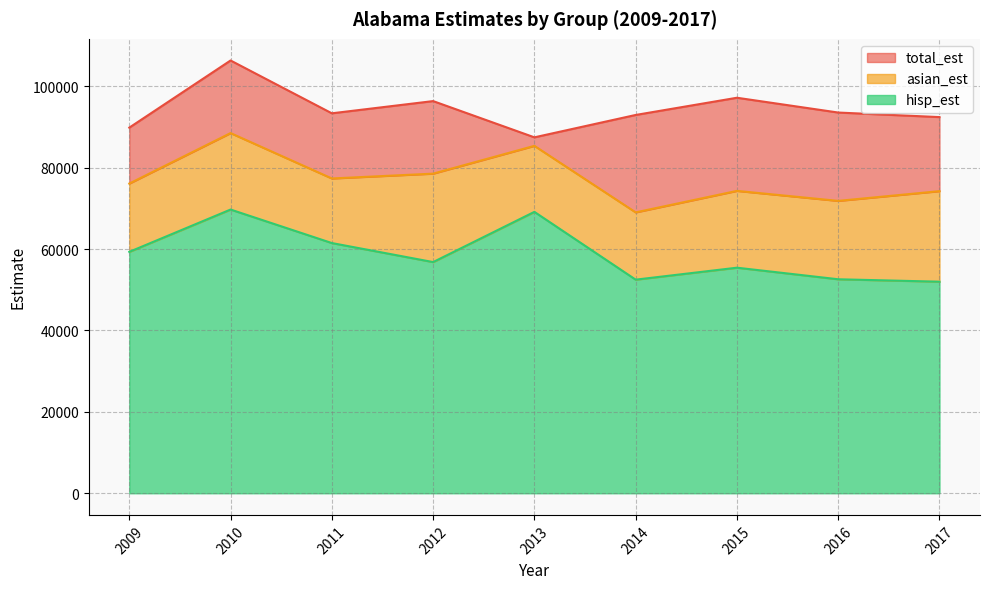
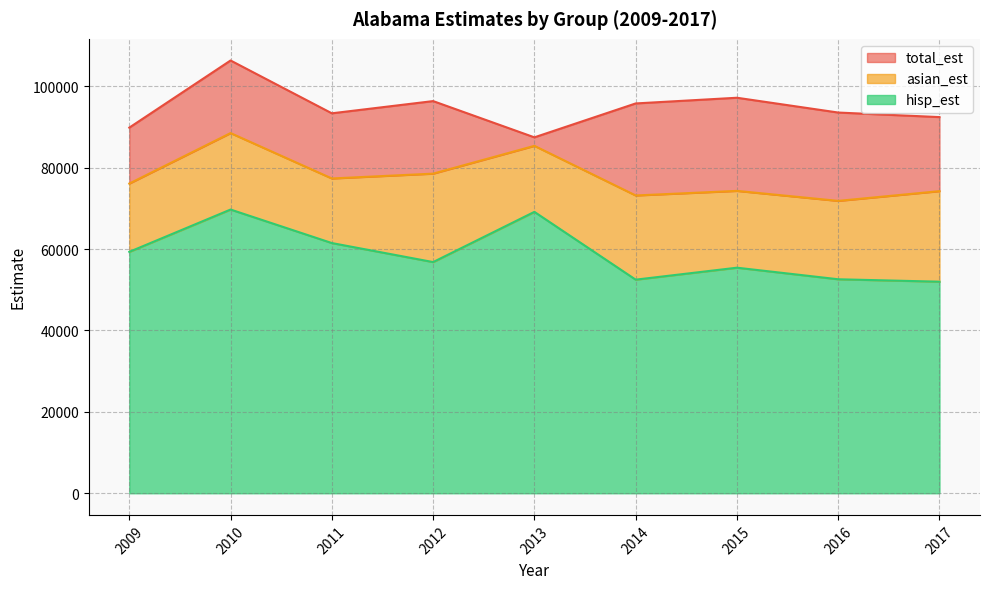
  {
    "total_est": {
      "2009": 90000,
      "2010": 106000,
      "2011": 93000,
      "2012": 96000,
      "2013": 87000,
-     "2014": 93000,
+     "2014": 96000,
      "2015": 97000,
      "2016": 94000,
      "2017": 92000
    },
    "hisp_est": {
      "2009": 59000,
      "2010": 70000,
      "2011": 61000,
      "2012": 57000,
      "2013": 69000,
      "2014": 52000,
      "2015": 55000,
      "2016": 53000,
      "2017": 52000
    },
    "asian_est": {
-     "2014": 17000
+     "2014": 21000
    }
  }
